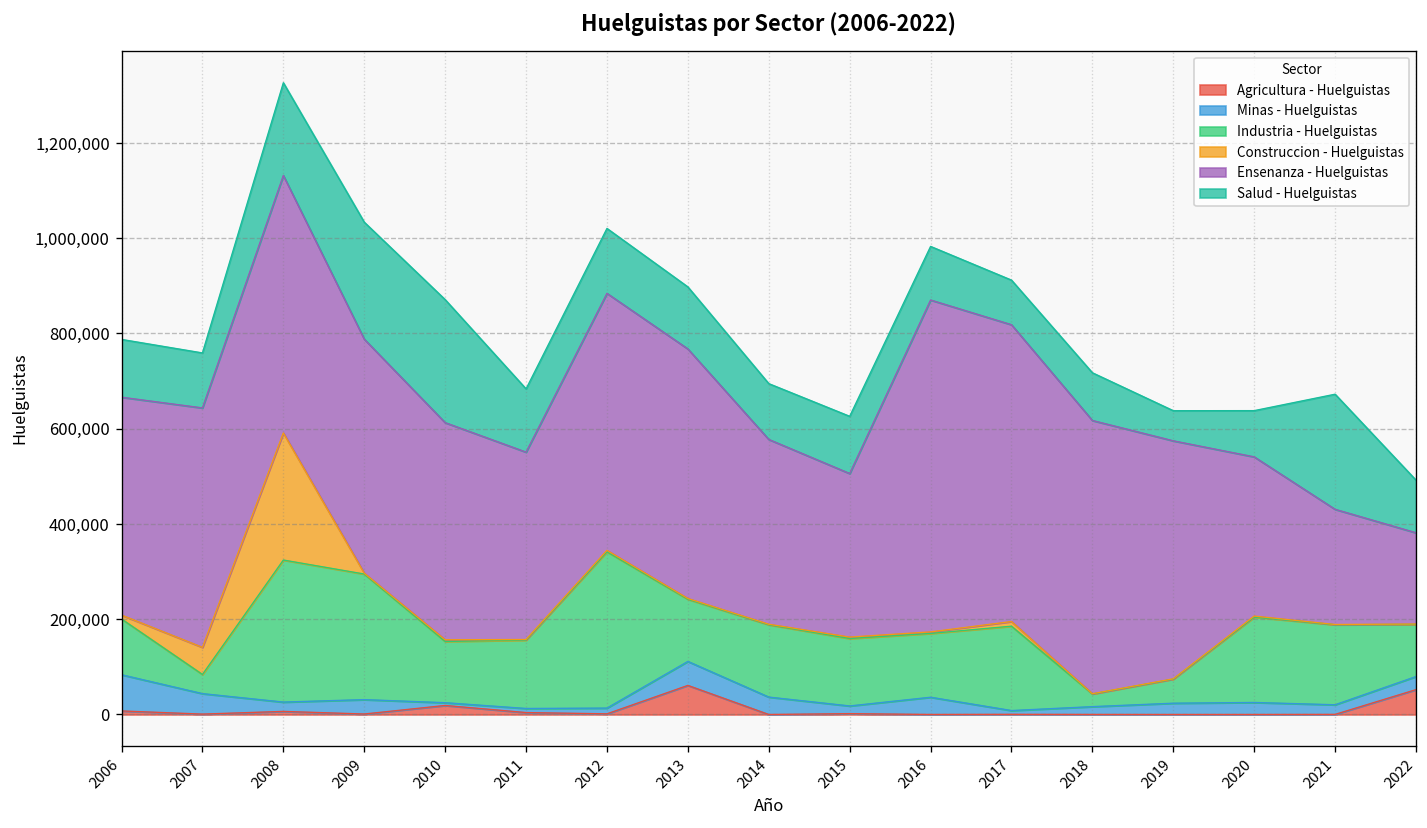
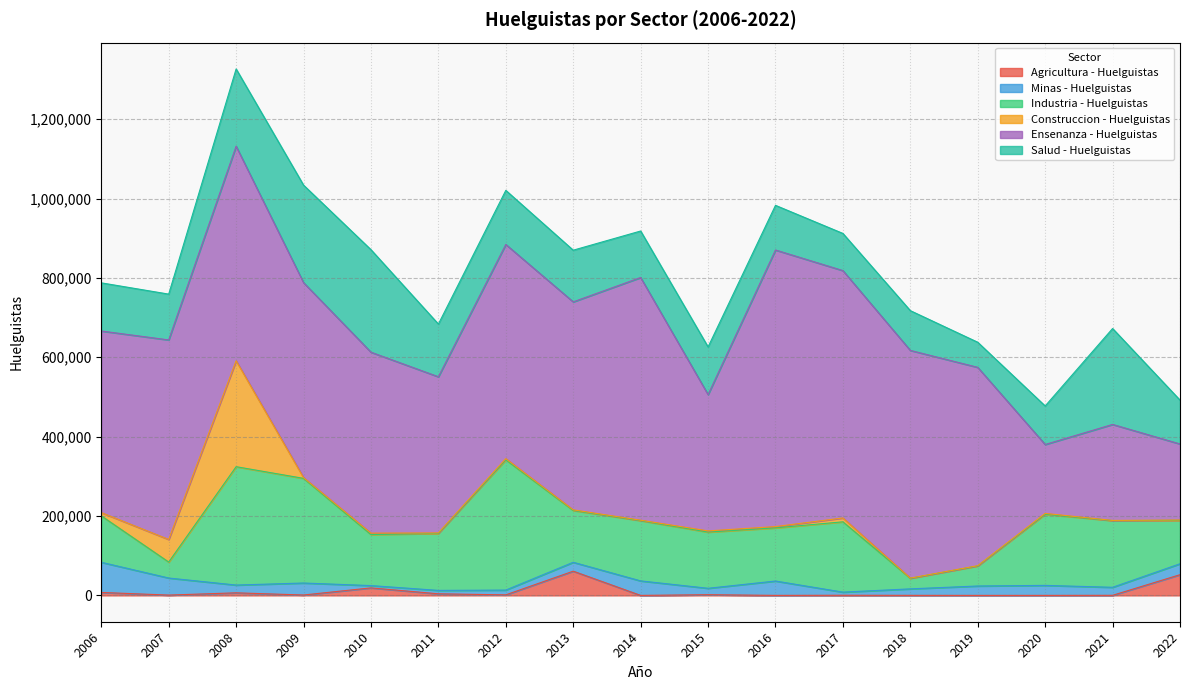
  {
    "Agricultura - Huelguistas": {
      "2006": "10,000",
      "2007": "0",
      "2008": "10,000",
      "2009": "0",
      "2011": "0",
      "2012": "0",
      "2013": "60,000",
      "2014": "0",
      "2015": "0",
      "2016": "0",
      "2017": "0",
      "2018": "0",
      "2019": "0",
      "2020": "0",
      "2021": "0",
      "2022": "50,000"
    },
    "Minas - Huelguistas": {
      "2006": "80,000",
      "2007": "40,000",
      "2008": "20,000",
      "2009": "30,000",
      "2011": "10,000",
      "2012": "10,000",
-     "2013": "50,000",
+     "2013": "20,000",
      "2014": "40,000",
      "2015": "20,000",
      "2016": "40,000",
      "2017": "10,000",
      "2018": "20,000",
      "2019": "20,000",
      "2020": "30,000",
      "2021": "20,000",
      "2022": "30,000"
    },
    "Construccion - Huelguistas": {
      "2006": "10,000",
      "2007": "60,000",
      "2008": "270,000",
      "2017": "10,000"
    },
    "Ensenanza - Huelguistas": {
      "2006": "460,000",
      "2007": "500,000",
      "2008": "540,000",
      "2009": "490,000",
      "2010": "460,000",
      "2011": "390,000",
      "2012": "540,000",
      "2013": "520,000",
-     "2014": "390,000",
+     "2014": "610,000",
      "2015": "340,000",
      "2016": "700,000",
      "2017": "620,000",
      "2018": "570,000",
      "2019": "500,000",
-     "2020": "330,000",
+     "2020": "170,000",
      "2021": "240,000",
      "2022": "190,000"
    }
  }
